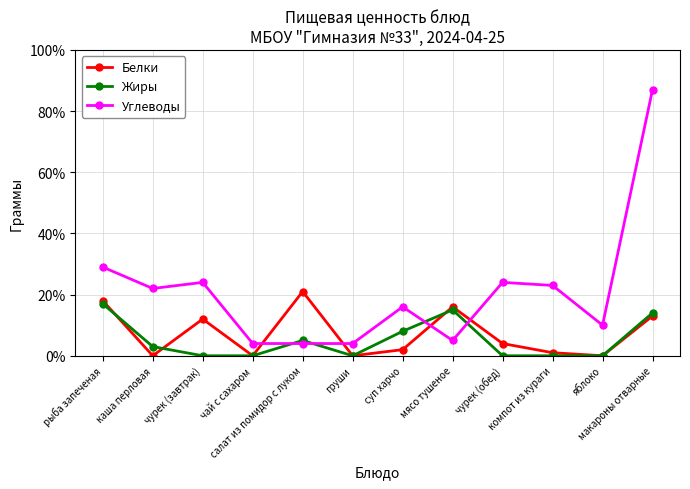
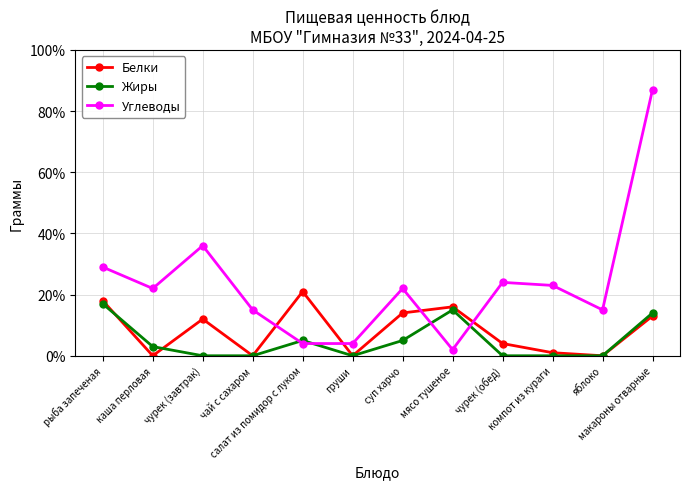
  {
    "Белки": {
      "рыба запеченая": "18%",
      "каша перловая": "0%",
      "чурек (завтрак)": "12%",
      "салат из помидор с луком": "21%",
-     "суп харчо": "2%",
+     "суп харчо": "14%",
      "мясо тушеное": "16%",
      "чурек (обед)": "4%",
      "компот из кураги": "1%",
      "макароны отварные": "13%"
    },
    "Жиры": {
      "рыба запеченая": "17%",
      "каша перловая": "3%",
      "чурек (завтрак)": "0%",
      "салат из помидор с луком": "5%",
-     "суп харчо": "8%",
+     "суп харчо": "5%",
      "мясо тушеное": "15%",
      "чурек (обед)": "0%",
      "компот из кураги": "0%",
      "макароны отварные": "14%"
    },
    "Углеводы": {
      "рыба запеченая": "29%",
      "каша перловая": "22%",
-     "чурек (завтрак)": "24%",
-     "чай с сахаром": "4%",
+     "чурек (завтрак)": "36%",
+     "чай с сахаром": "15%",
      "салат из помидор с луком": "4%",
      "груши": "4%",
-     "суп харчо": "16%",
-     "мясо тушеное": "5%",
+     "суп харчо": "22%",
+     "мясо тушеное": "2%",
      "чурек (обед)": "24%",
      "компот из кураги": "23%",
-     "яблоко": "10%",
+     "яблоко": "15%",
      "макароны отварные": "87%"
    }
  }
